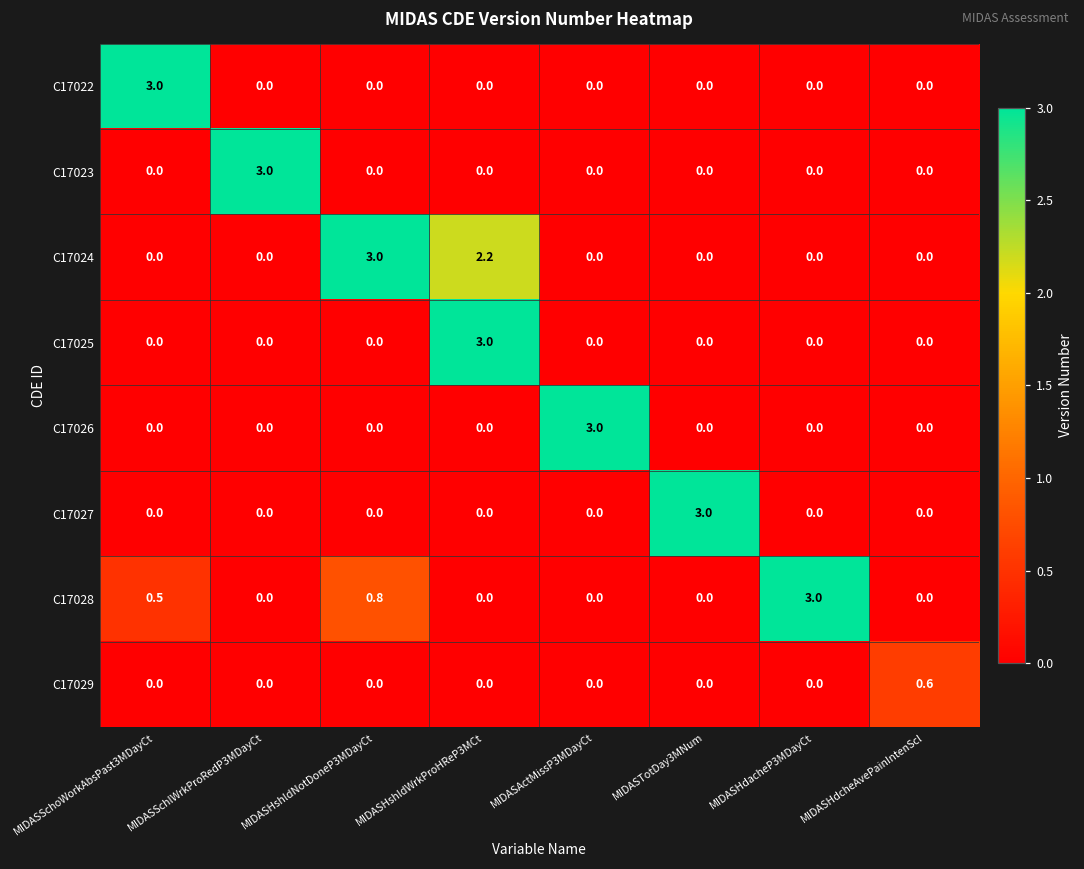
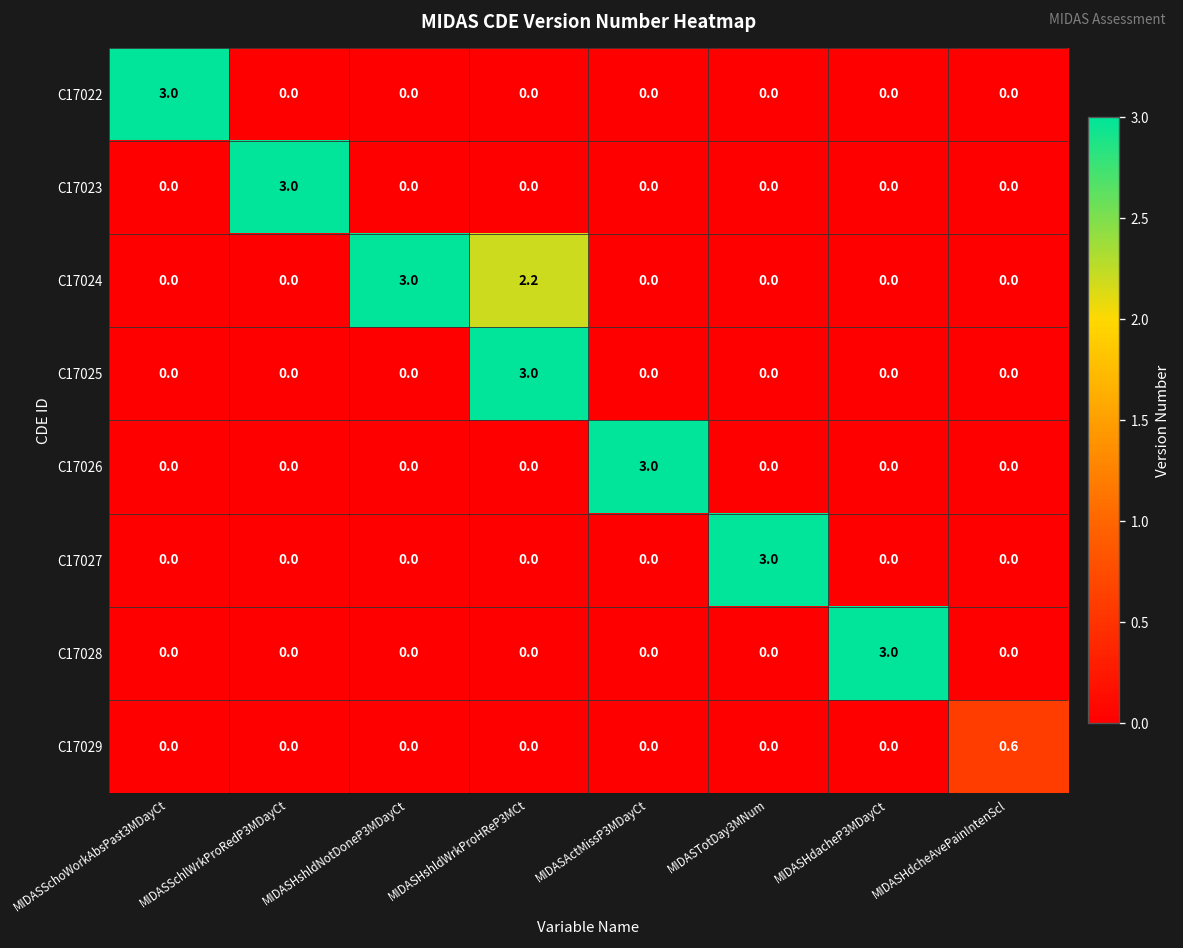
  {
    "C17022": {
      "MIDASSchoWorkAbsPast3MDayCt": 3.0,
      "MIDASSchlWrkProRedP3MDayCt": 0.0,
      "MIDASHshldNotDoneP3MDayCt": 0.0,
      "MIDASHshldWrkProHReP3MCt": 0.0,
      "MIDASActMissP3MDayCt": 0.0,
      "MIDASTotDay3MNum": 0.0,
      "MIDASHdacheP3MDayCt": 0.0,
      "MIDASHdcheAvePainIntenScl": 0.0
    },
    "C17023": {
      "MIDASSchoWorkAbsPast3MDayCt": 0.0,
      "MIDASSchlWrkProRedP3MDayCt": 3.0,
      "MIDASHshldNotDoneP3MDayCt": 0.0,
      "MIDASHshldWrkProHReP3MCt": 0.0,
      "MIDASActMissP3MDayCt": 0.0,
      "MIDASTotDay3MNum": 0.0,
      "MIDASHdacheP3MDayCt": 0.0,
      "MIDASHdcheAvePainIntenScl": 0.0
    },
    "C17024": {
      "MIDASSchoWorkAbsPast3MDayCt": 0.0,
      "MIDASSchlWrkProRedP3MDayCt": 0.0,
      "MIDASHshldNotDoneP3MDayCt": 3.0,
      "MIDASHshldWrkProHReP3MCt": 2.2,
      "MIDASActMissP3MDayCt": 0.0,
      "MIDASTotDay3MNum": 0.0,
      "MIDASHdacheP3MDayCt": 0.0,
      "MIDASHdcheAvePainIntenScl": 0.0
    },
    "C17025": {
      "MIDASSchoWorkAbsPast3MDayCt": 0.0,
      "MIDASSchlWrkProRedP3MDayCt": 0.0,
      "MIDASHshldNotDoneP3MDayCt": 0.0,
      "MIDASHshldWrkProHReP3MCt": 3.0,
      "MIDASActMissP3MDayCt": 0.0,
      "MIDASTotDay3MNum": 0.0,
      "MIDASHdacheP3MDayCt": 0.0,
      "MIDASHdcheAvePainIntenScl": 0.0
    },
    "C17026": {
      "MIDASSchoWorkAbsPast3MDayCt": 0.0,
      "MIDASSchlWrkProRedP3MDayCt": 0.0,
      "MIDASHshldNotDoneP3MDayCt": 0.0,
      "MIDASHshldWrkProHReP3MCt": 0.0,
      "MIDASActMissP3MDayCt": 3.0,
      "MIDASTotDay3MNum": 0.0,
      "MIDASHdacheP3MDayCt": 0.0,
      "MIDASHdcheAvePainIntenScl": 0.0
    },
    "C17027": {
      "MIDASSchoWorkAbsPast3MDayCt": 0.0,
      "MIDASSchlWrkProRedP3MDayCt": 0.0,
      "MIDASHshldNotDoneP3MDayCt": 0.0,
      "MIDASHshldWrkProHReP3MCt": 0.0,
      "MIDASActMissP3MDayCt": 0.0,
      "MIDASTotDay3MNum": 3.0,
      "MIDASHdacheP3MDayCt": 0.0,
      "MIDASHdcheAvePainIntenScl": 0.0
    },
    "C17028": {
-     "MIDASSchoWorkAbsPast3MDayCt": 0.5,
+     "MIDASSchoWorkAbsPast3MDayCt": 0.0,
      "MIDASSchlWrkProRedP3MDayCt": 0.0,
-     "MIDASHshldNotDoneP3MDayCt": 0.8,
+     "MIDASHshldNotDoneP3MDayCt": 0.0,
      "MIDASHshldWrkProHReP3MCt": 0.0,
      "MIDASActMissP3MDayCt": 0.0,
      "MIDASTotDay3MNum": 0.0,
      "MIDASHdacheP3MDayCt": 3.0,
      "MIDASHdcheAvePainIntenScl": 0.0
    },
    "C17029": {
      "MIDASSchoWorkAbsPast3MDayCt": 0.0,
      "MIDASSchlWrkProRedP3MDayCt": 0.0,
      "MIDASHshldNotDoneP3MDayCt": 0.0,
      "MIDASHshldWrkProHReP3MCt": 0.0,
      "MIDASActMissP3MDayCt": 0.0,
      "MIDASTotDay3MNum": 0.0,
      "MIDASHdacheP3MDayCt": 0.0,
      "MIDASHdcheAvePainIntenScl": 0.6
    }
  }
